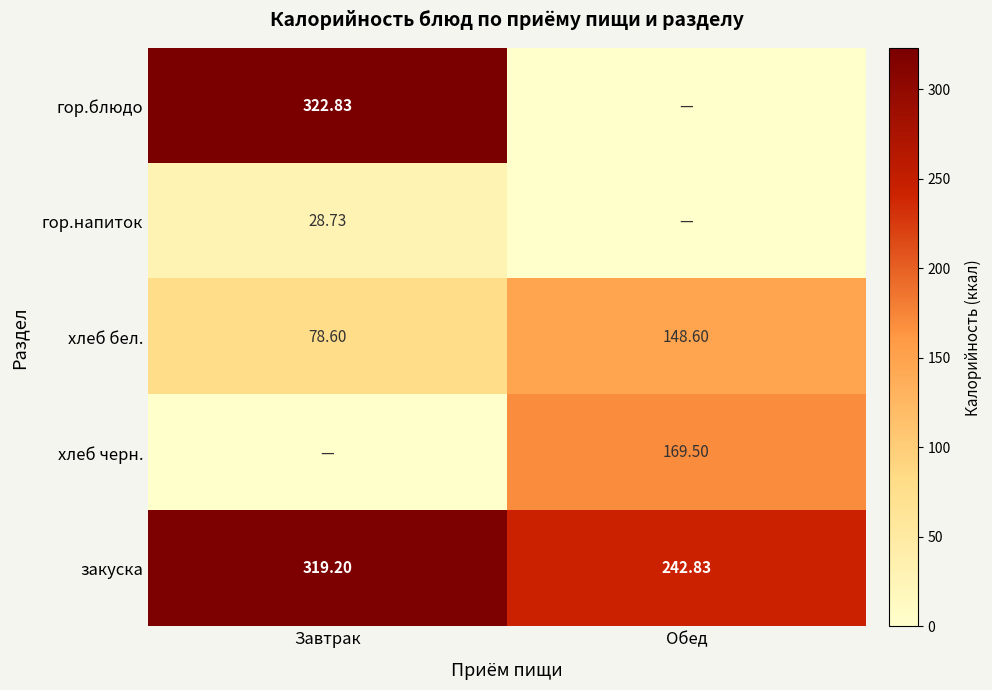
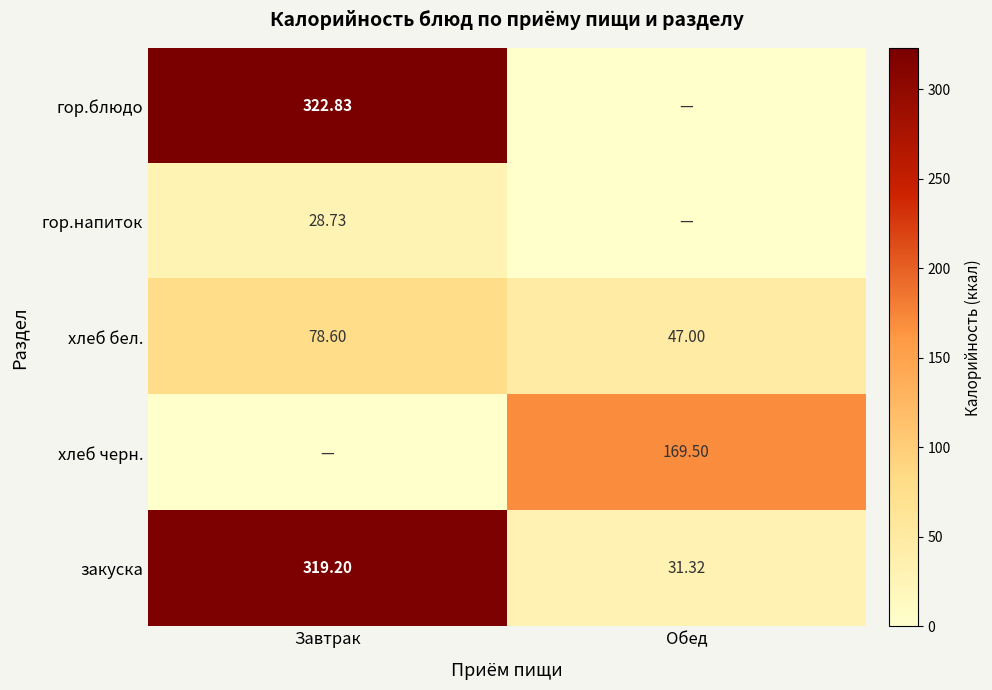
  {
    "гор.блюдо": {
      "Завтрак": 322.83
    },
    "гор.напиток": {
      "Завтрак": 28.73
    },
    "хлеб бел.": {
      "Завтрак": 78.60,
-     "Обед": 148.60
+     "Обед": 47.00
    },
    "хлеб черн.": {
      "Обед": 169.50
    },
    "закуска": {
      "Завтрак": 319.20,
-     "Обед": 242.83
+     "Обед": 31.32
    }
  }
